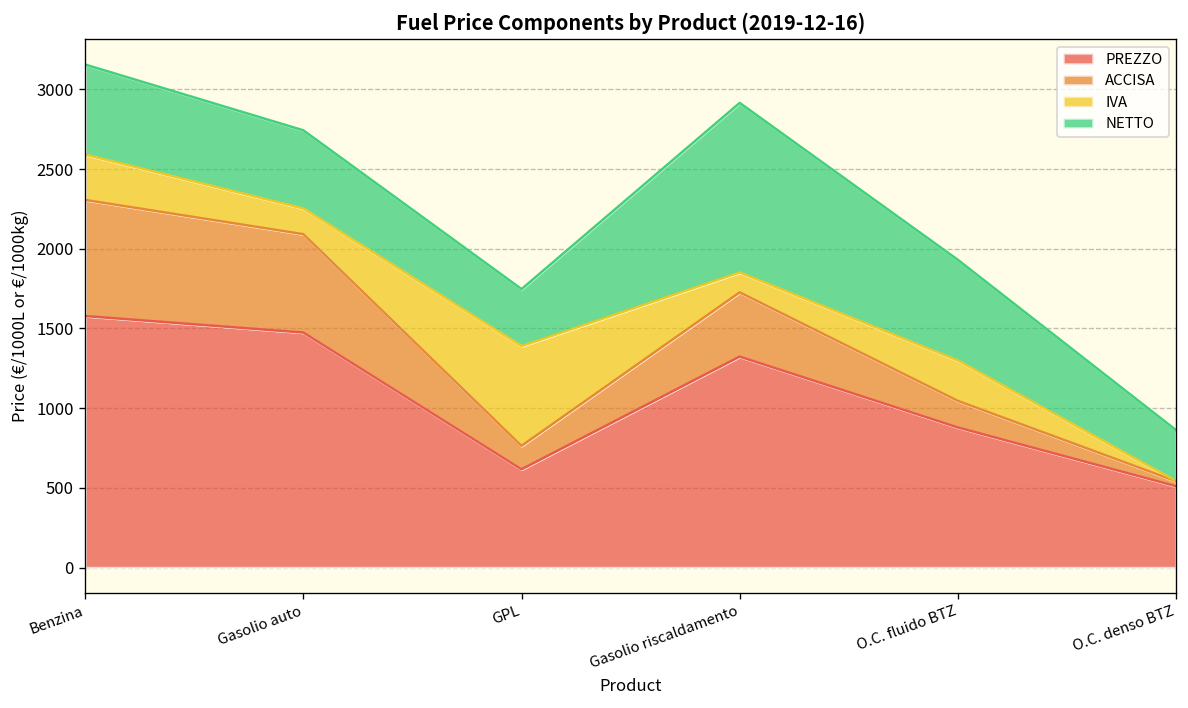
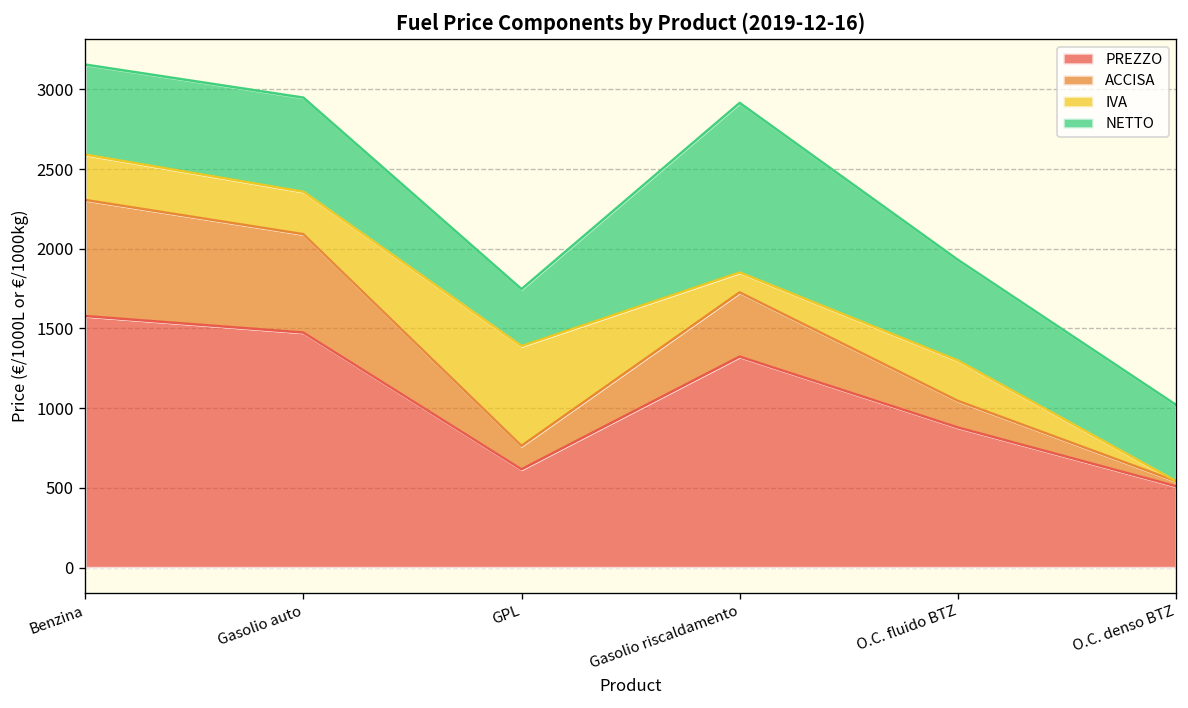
  {
    "IVA": {
      "Benzina": 280,
-     "Gasolio auto": 160,
+     "Gasolio auto": 270,
      "GPL": 630,
      "Gasolio riscaldamento": 120,
      "O.C. fluido BTZ": 250
    },
    "NETTO": {
      "Benzina": 570,
-     "Gasolio auto": 490,
+     "Gasolio auto": 590,
      "GPL": 360,
      "Gasolio riscaldamento": 1060,
      "O.C. fluido BTZ": 630,
-     "O.C. denso BTZ": 320
+     "O.C. denso BTZ": 480
    }
  }
